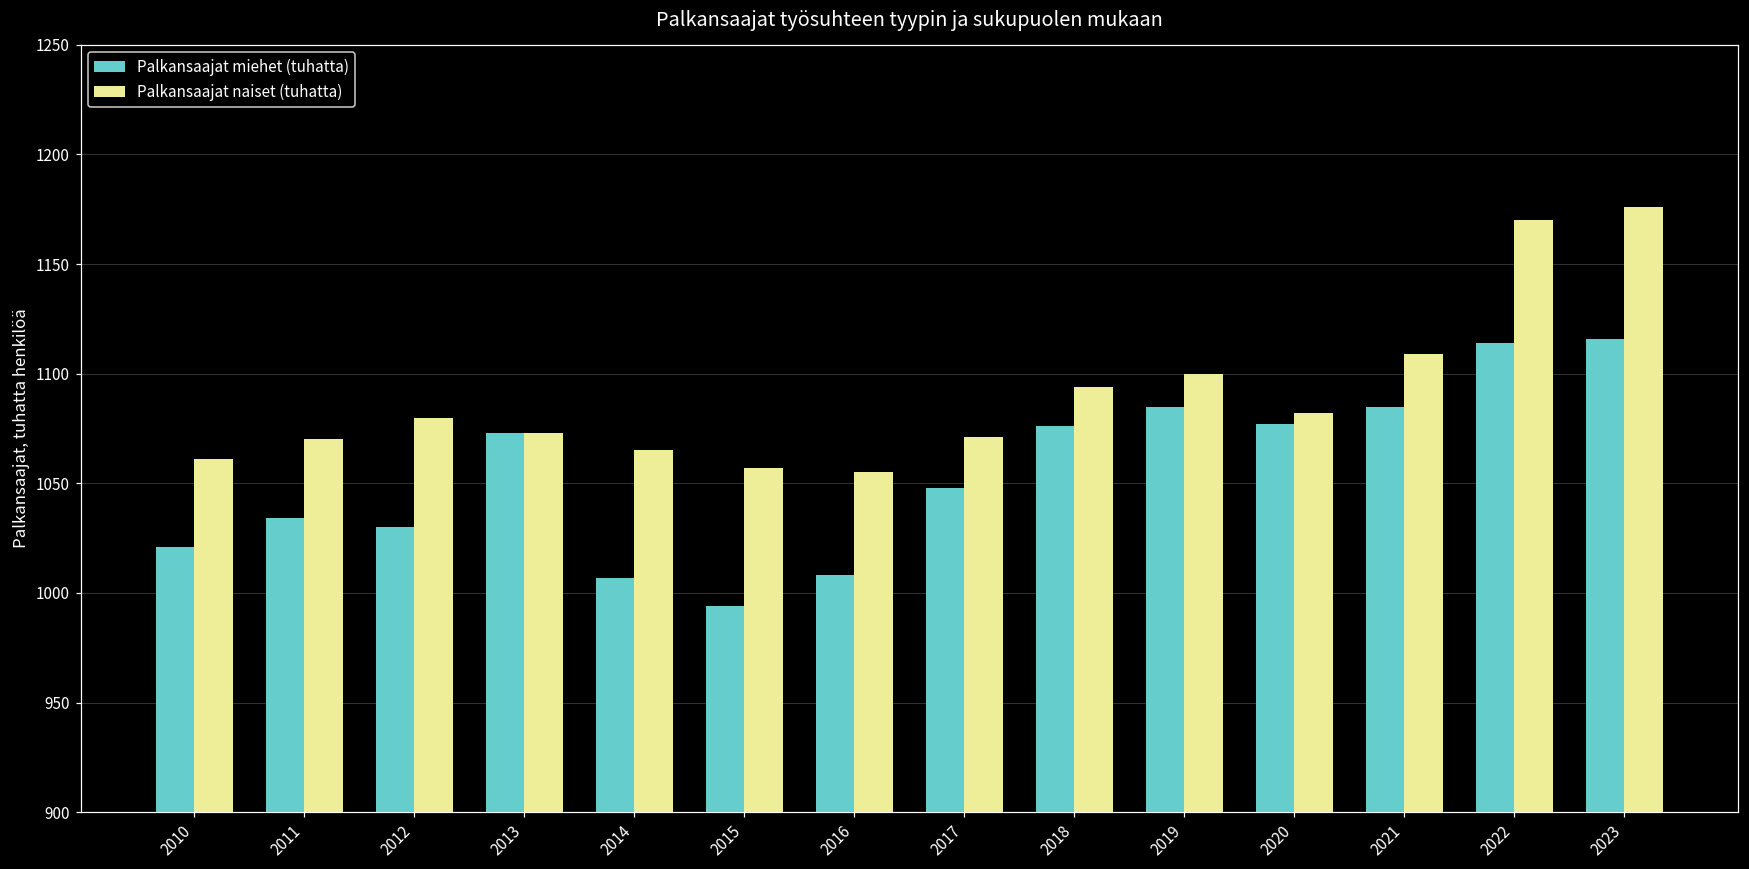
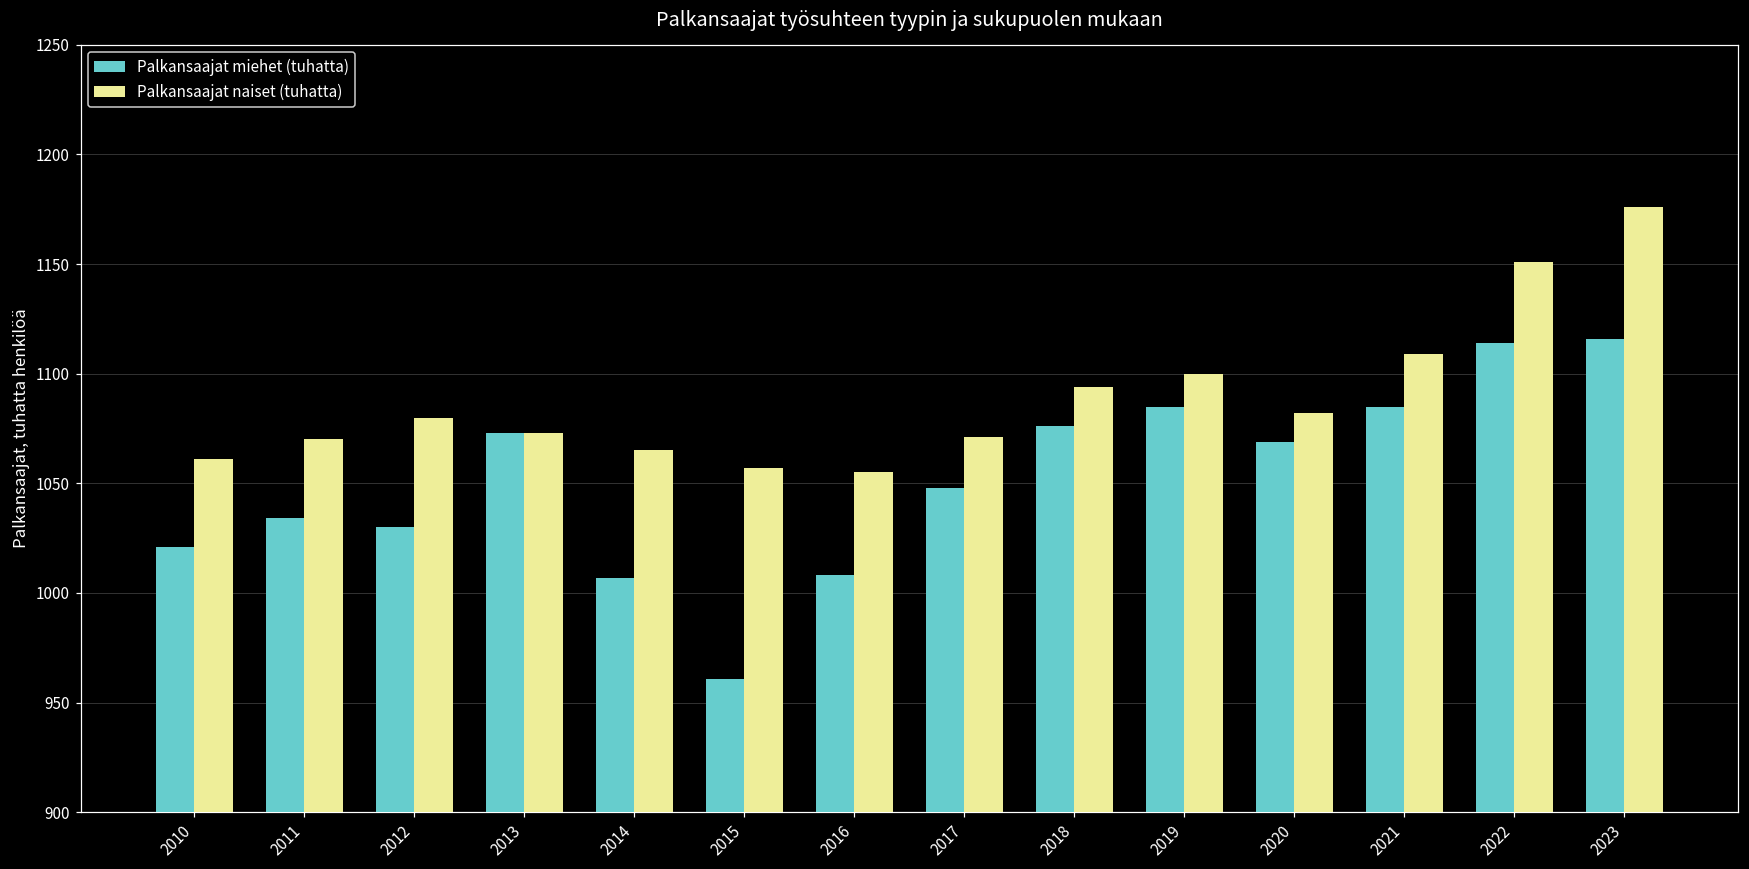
  {
    "Palkansaajat miehet (tuhatta)": {
      "2010": 1021,
      "2011": 1034,
      "2012": 1030,
      "2013": 1073,
      "2014": 1007,
-     "2015": 994,
+     "2015": 961,
      "2016": 1008,
      "2017": 1048,
      "2018": 1076,
      "2019": 1085,
-     "2020": 1077,
+     "2020": 1069,
      "2021": 1085,
      "2022": 1114,
      "2023": 1116
    },
    "Palkansaajat naiset (tuhatta)": {
      "2010": 1061,
      "2011": 1070,
      "2012": 1080,
      "2013": 1073,
      "2014": 1065,
      "2015": 1057,
      "2016": 1055,
      "2017": 1071,
      "2018": 1094,
      "2019": 1100,
      "2020": 1082,
      "2021": 1109,
-     "2022": 1170,
+     "2022": 1151,
      "2023": 1176
    }
  }
